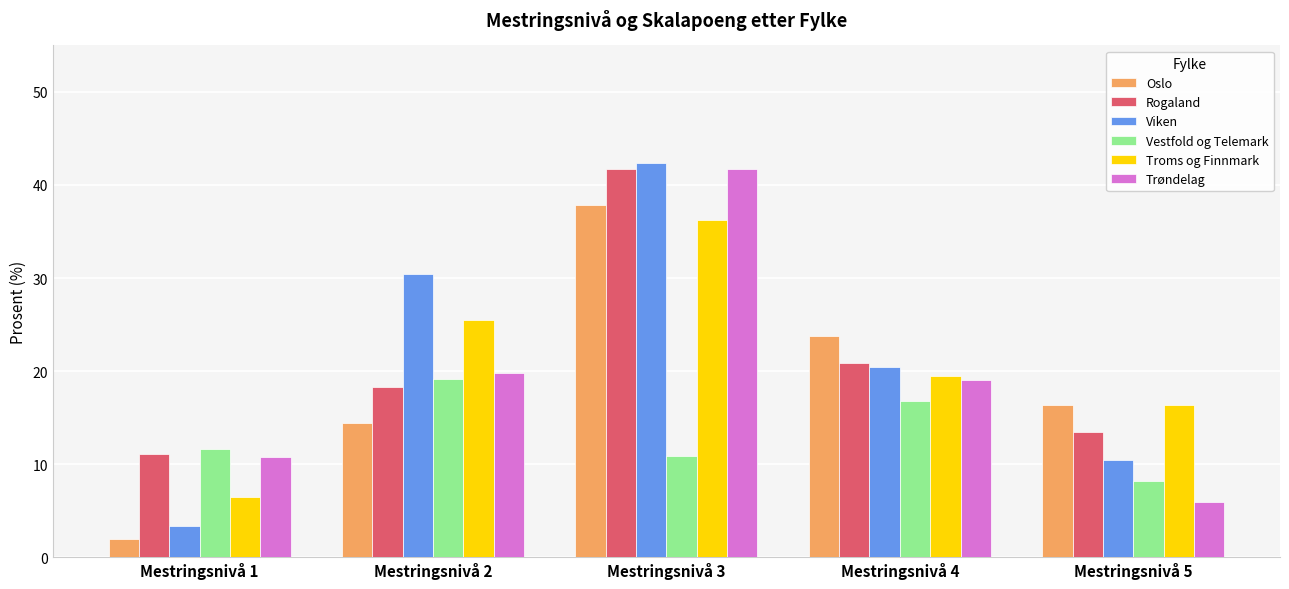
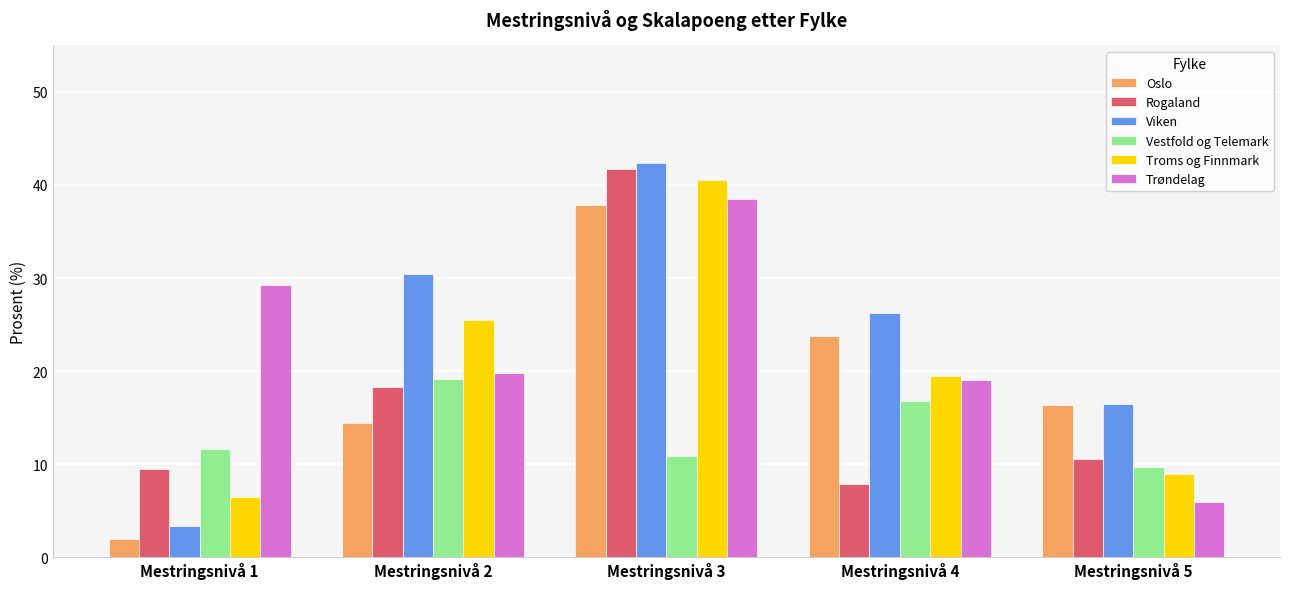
  {
    "Oslo": {
      "Mestringsnivå 1": 2,
      "Mestringsnivå 2": 14,
      "Mestringsnivå 3": 38,
      "Mestringsnivå 4": 24,
      "Mestringsnivå 5": 16
    },
    "Rogaland": {
-     "Mestringsnivå 1": 11,
+     "Mestringsnivå 1": 10,
      "Mestringsnivå 2": 18,
      "Mestringsnivå 3": 42,
-     "Mestringsnivå 4": 21,
-     "Mestringsnivå 5": 14
+     "Mestringsnivå 4": 8,
+     "Mestringsnivå 5": 11
    },
    "Viken": {
      "Mestringsnivå 1": 3,
      "Mestringsnivå 2": 30,
      "Mestringsnivå 3": 42,
-     "Mestringsnivå 4": 20,
-     "Mestringsnivå 5": 10
+     "Mestringsnivå 4": 26,
+     "Mestringsnivå 5": 17
    },
    "Vestfold og Telemark": {
      "Mestringsnivå 1": 12,
      "Mestringsnivå 2": 19,
      "Mestringsnivå 3": 11,
      "Mestringsnivå 4": 17,
-     "Mestringsnivå 5": 8
+     "Mestringsnivå 5": 10
    },
    "Troms og Finnmark": {
      "Mestringsnivå 1": 7,
      "Mestringsnivå 2": 26,
-     "Mestringsnivå 3": 36,
+     "Mestringsnivå 3": 41,
      "Mestringsnivå 4": 20,
-     "Mestringsnivå 5": 16
+     "Mestringsnivå 5": 9
    },
    "Trøndelag": {
-     "Mestringsnivå 1": 11,
+     "Mestringsnivå 1": 29,
      "Mestringsnivå 2": 20,
-     "Mestringsnivå 3": 42,
+     "Mestringsnivå 3": 39,
      "Mestringsnivå 4": 19,
      "Mestringsnivå 5": 6
    }
  }
